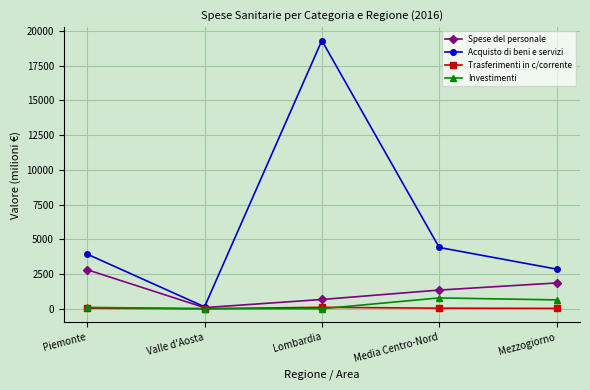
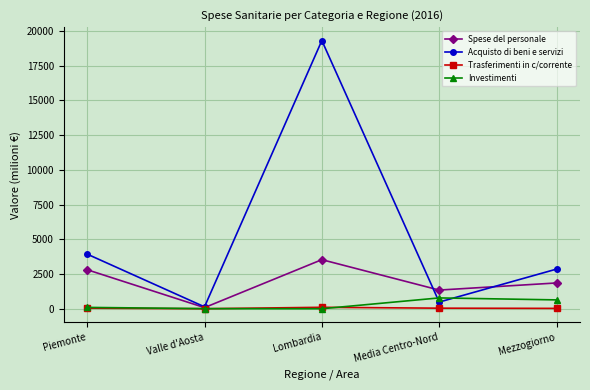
  {
    "Spese del personale": {
      "Piemonte": 2800,
-     "Lombardia": 700,
+     "Lombardia": 3500,
      "Media Centro-Nord": 1300,
      "Mezzogiorno": 1900
    },
    "Acquisto di beni e servizi": {
      "Piemonte": 3900,
      "Lombardia": 19300,
-     "Media Centro-Nord": 4400,
+     "Media Centro-Nord": 500,
      "Mezzogiorno": 2900
    },
    "Trasferimenti in c/corrente": {
      "Media Centro-Nord": 0,
      "Mezzogiorno": 0
    },
    "Investimenti": {
      "Media Centro-Nord": 800,
      "Mezzogiorno": 600
    }
  }
